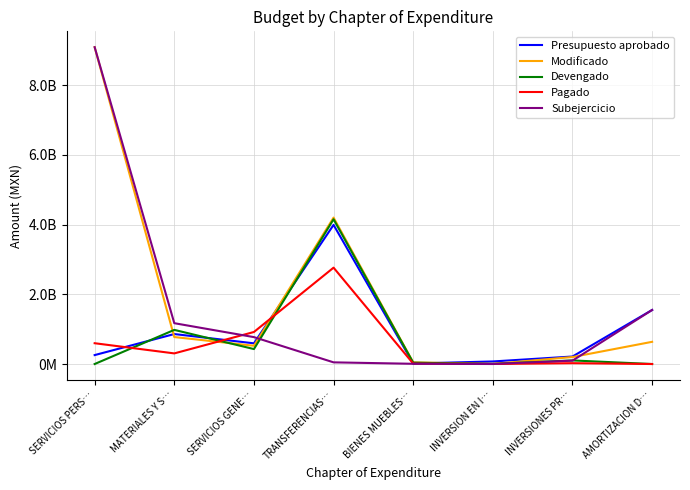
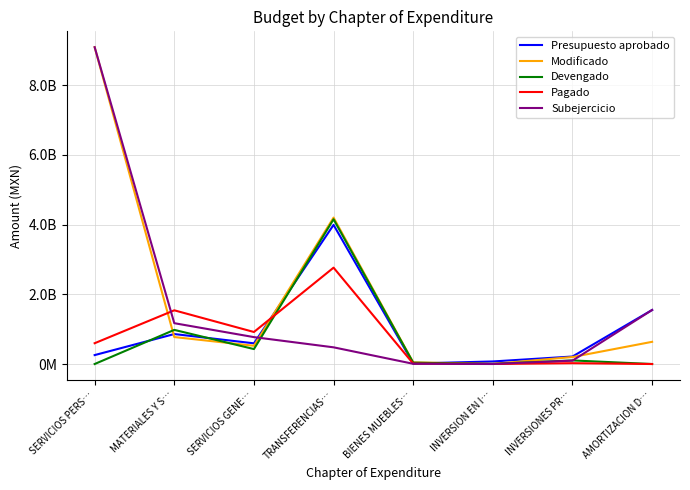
  {
    "Presupuesto aprobado": {
      "SERVICIOS PERS…": 300000000,
      "MATERIALES Y S…": 900000000,
      "TRANSFERENCIAS…": 4000000000
    },
    "Modificado": {
      "MATERIALES Y S…": 800000000,
      "AMORTIZACION D…": 600000000
    },
    "Devengado": {
      "SERVICIOS PERS…": 0,
      "MATERIALES Y S…": 1000000000,
      "SERVICIOS GENE…": 400000000
    },
    "Pagado": {
      "SERVICIOS PERS…": 600000000,
-     "MATERIALES Y S…": 300000000,
+     "MATERIALES Y S…": 1500000000,
      "SERVICIOS GENE…": 900000000,
      "TRANSFERENCIAS…": 2800000000,
      "INVERSIONES PR…": 0
    },
    "Subejercicio": {
      "MATERIALES Y S…": 1200000000,
      "SERVICIOS GENE…": 800000000,
-     "TRANSFERENCIAS…": 0
+     "TRANSFERENCIAS…": 500000000
    }
  }
